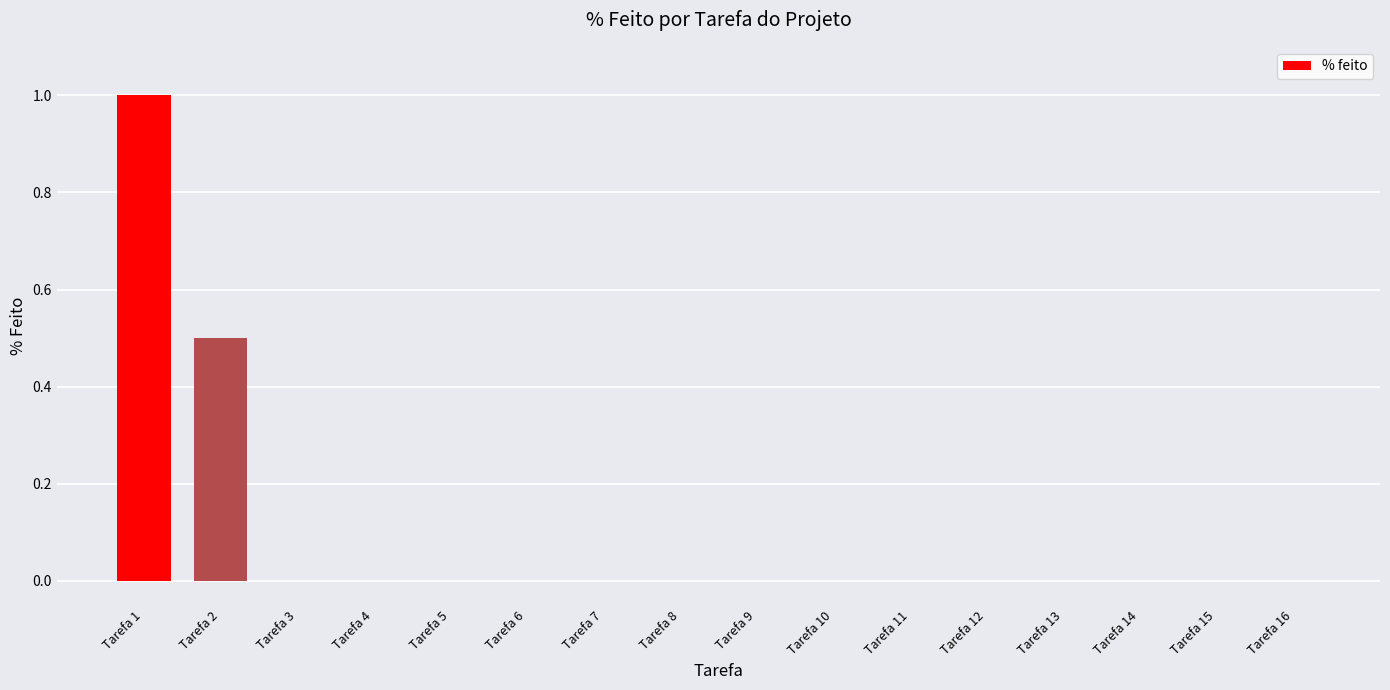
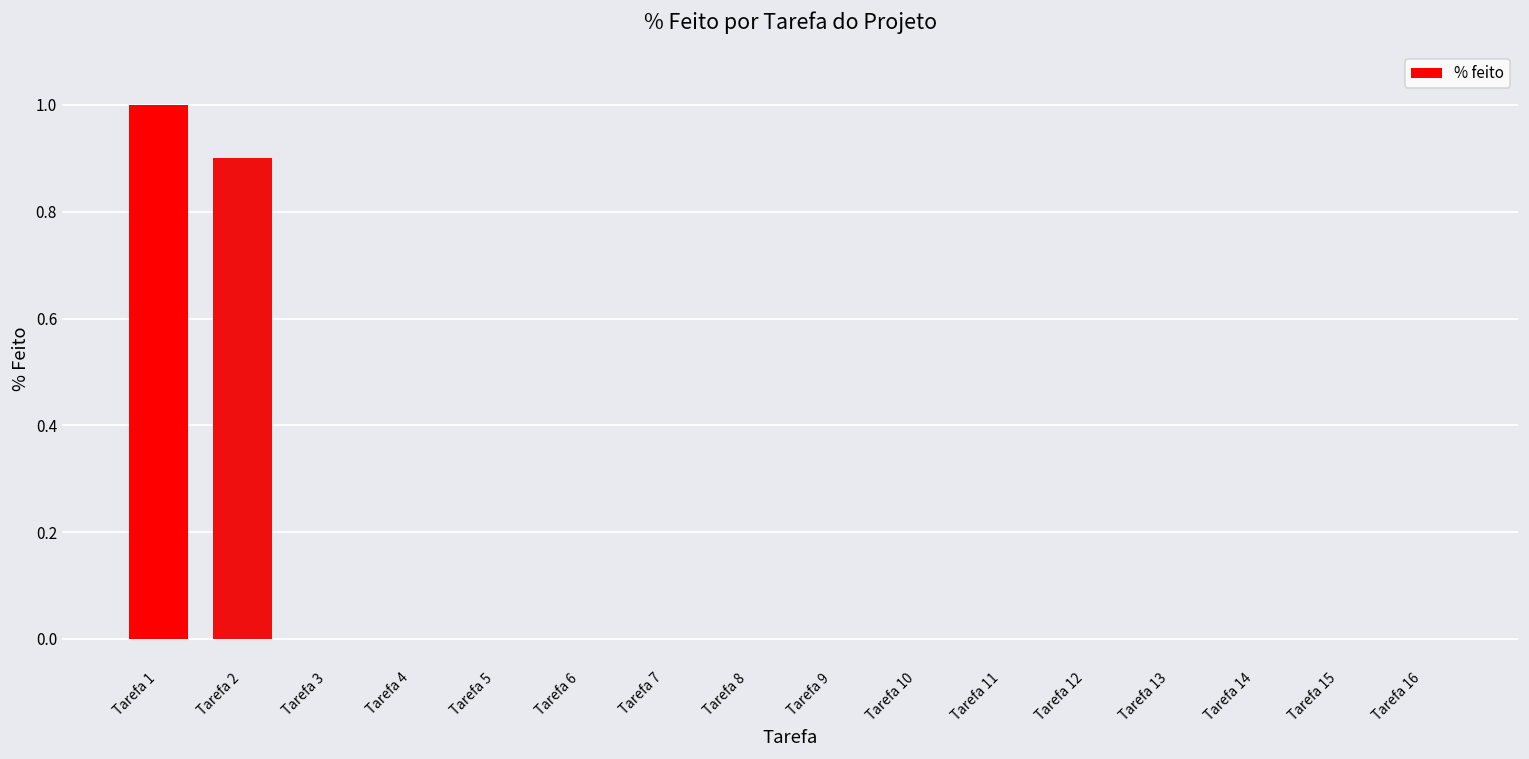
  {
    "Tarefa 1": 1.0,
-   "Tarefa 2": 0.5,
+   "Tarefa 2": 0.9,
    "Tarefa 3": 0.0,
    "Tarefa 4": 0.0,
    "Tarefa 5": 0.0,
    "Tarefa 6": 0.0,
    "Tarefa 7": 0.0,
    "Tarefa 8": 0.0,
    "Tarefa 9": 0.0,
    "Tarefa 10": 0.0,
    "Tarefa 11": 0.0,
    "Tarefa 12": 0.0,
    "Tarefa 13": 0.0,
    "Tarefa 14": 0.0,
    "Tarefa 15": 0.0,
    "Tarefa 16": 0.0
  }
